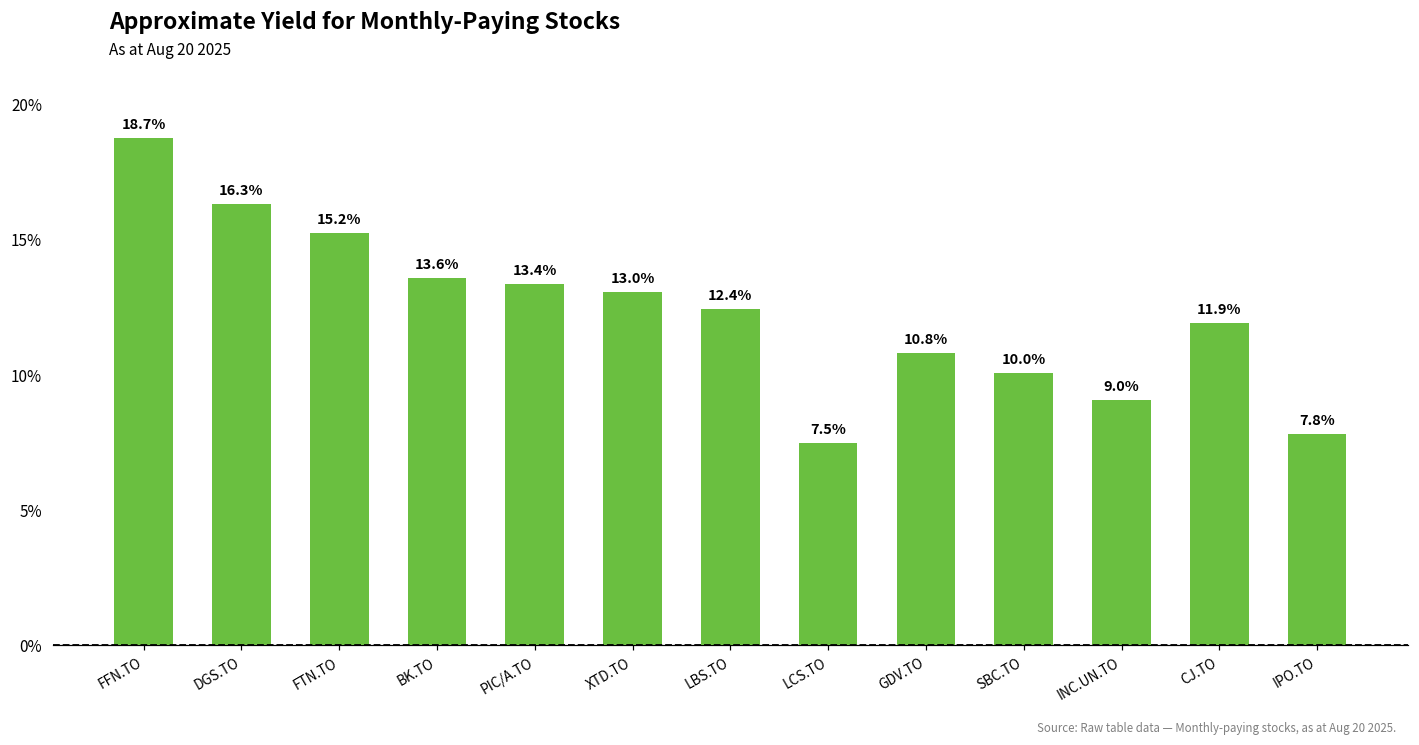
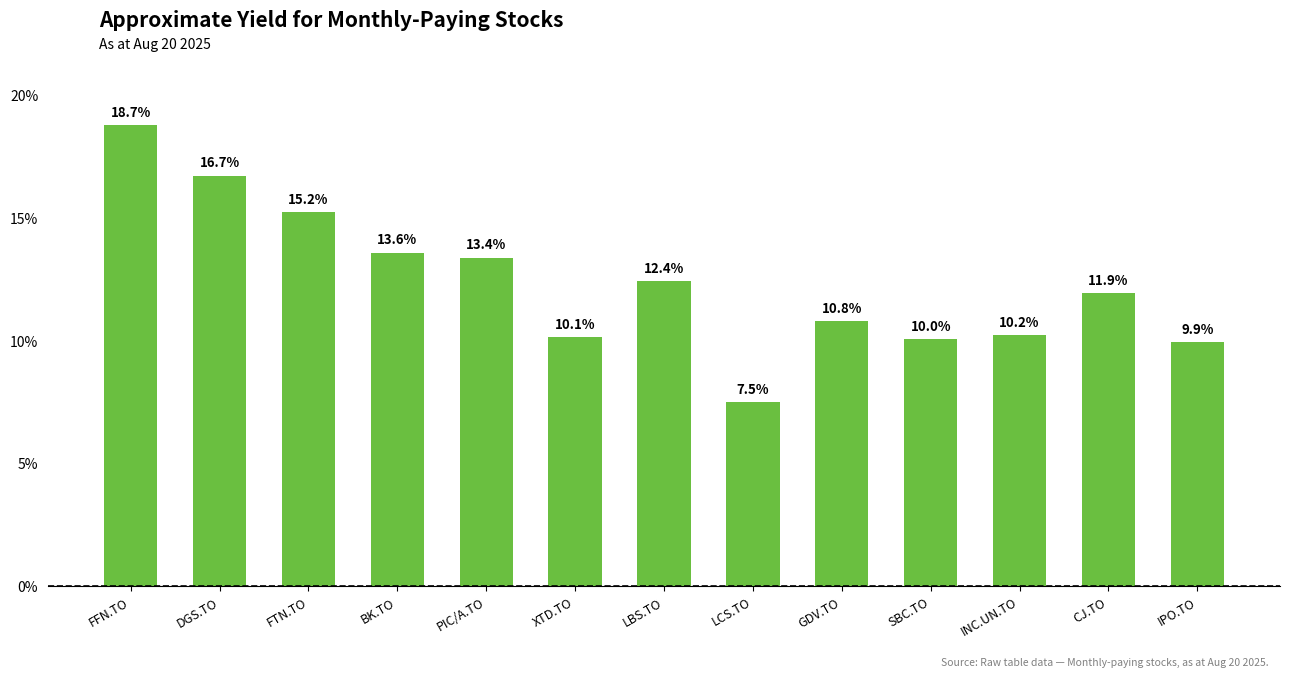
  {
    "FFN.TO": "18.7%",
-   "DGS.TO": "16.3%",
+   "DGS.TO": "16.7%",
    "FTN.TO": "15.2%",
    "BK.TO": "13.6%",
    "PIC/A.TO": "13.4%",
-   "XTD.TO": "13.0%",
+   "XTD.TO": "10.1%",
    "LBS.TO": "12.4%",
    "LCS.TO": "7.5%",
    "GDV.TO": "10.8%",
    "SBC.TO": "10.0%",
-   "INC.UN.TO": "9.0%",
+   "INC.UN.TO": "10.2%",
    "CJ.TO": "11.9%",
-   "IPO.TO": "7.8%"
+   "IPO.TO": "9.9%"
  }
